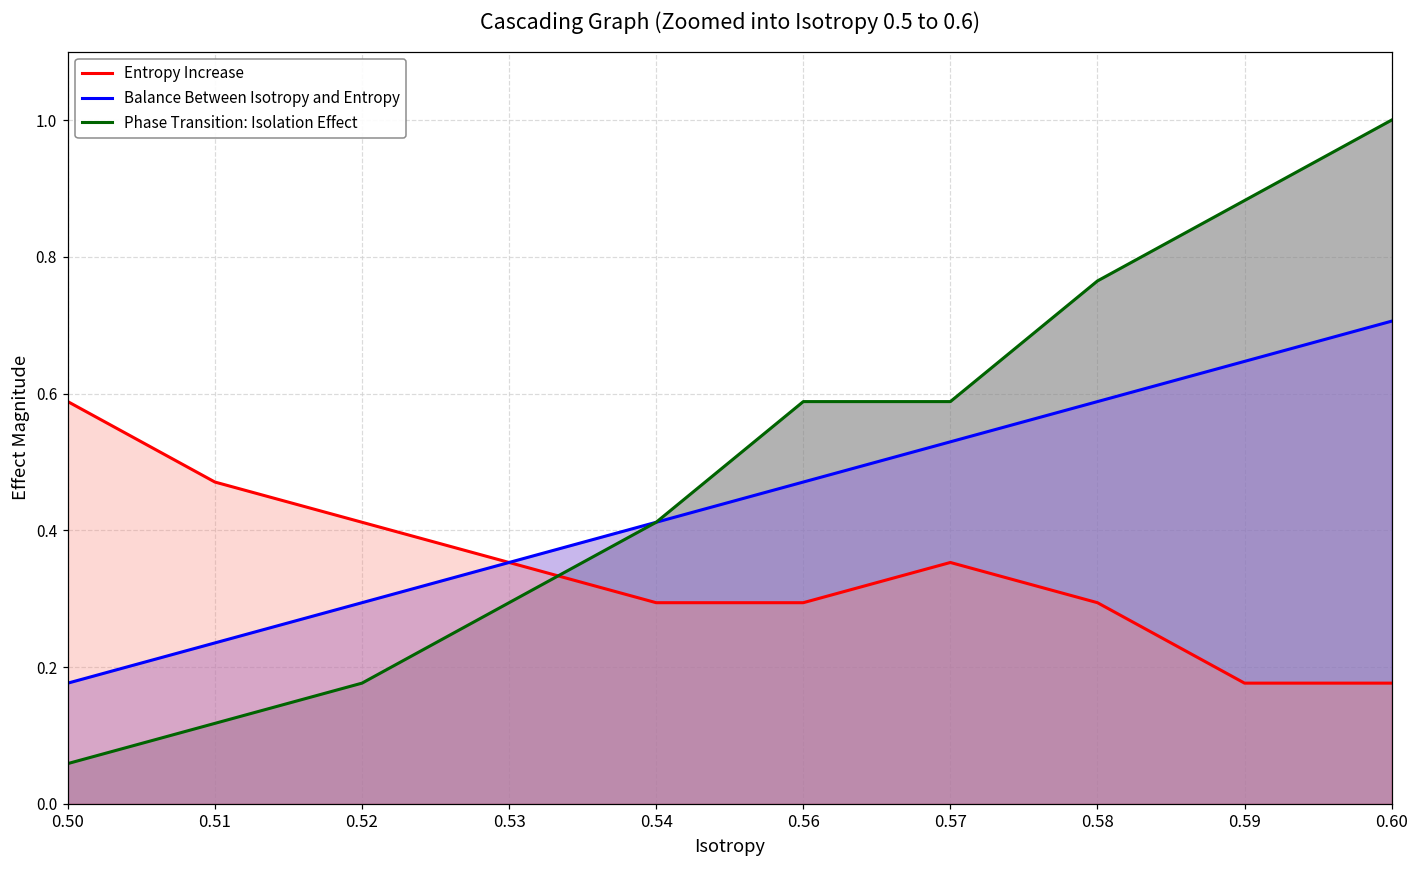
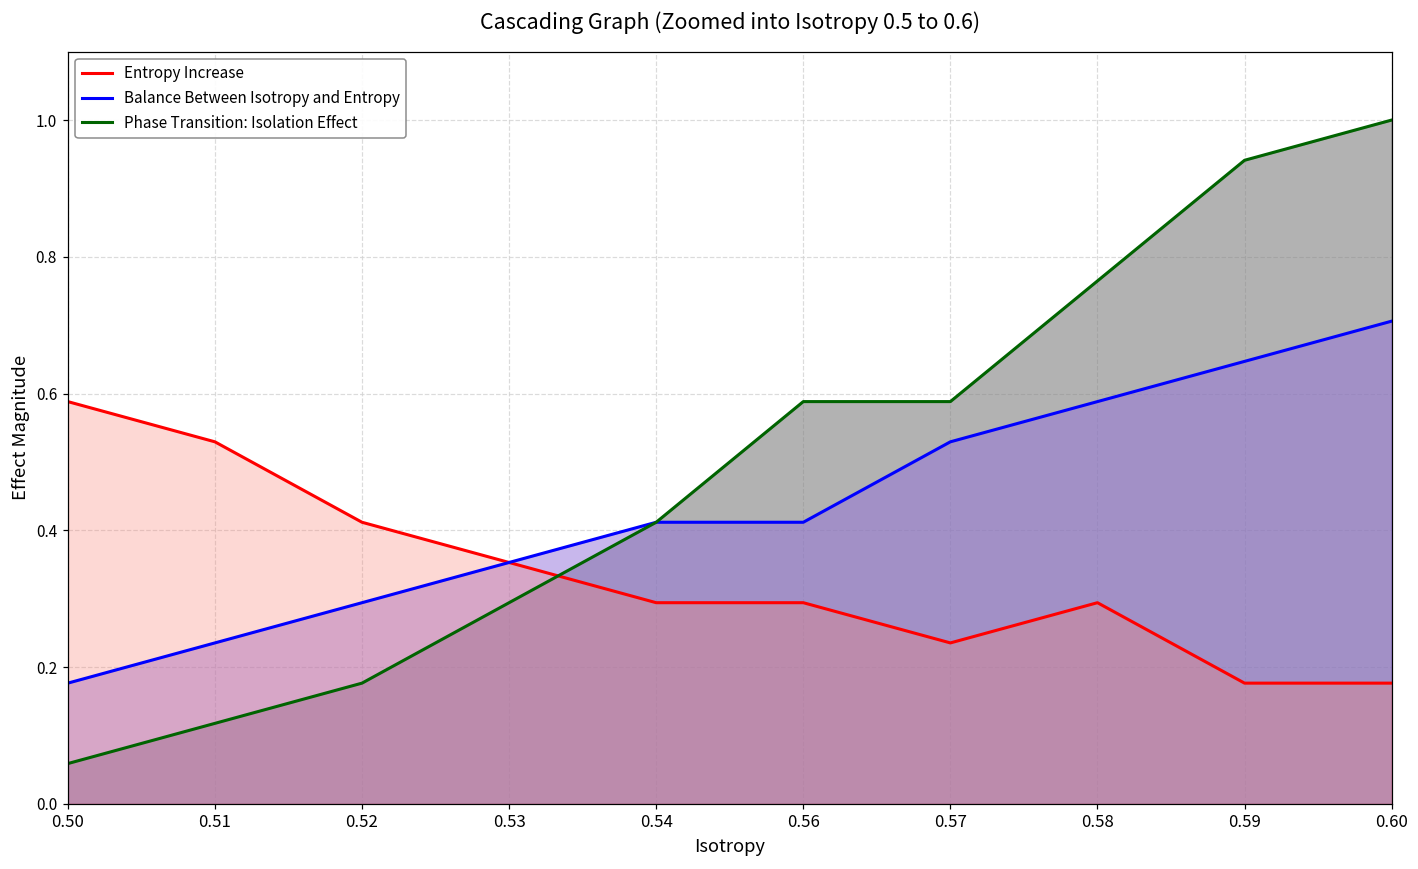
  {
    "Entropy Increase": {
      "0.50": 0.59,
-     "0.51": 0.47,
+     "0.51": 0.53,
      "0.52": 0.41,
      "0.54": 0.29,
      "0.56": 0.29,
-     "0.57": 0.35,
+     "0.57": 0.24,
      "0.58": 0.29,
      "0.59": 0.18,
      "0.60": 0.18
    },
    "Balance Between Isotropy and Entropy": {
      "0.50": 0.18,
      "0.51": 0.24,
      "0.52": 0.29,
-     "0.56": 0.47,
+     "0.56": 0.41,
      "0.57": 0.53,
      "0.58": 0.59,
      "0.59": 0.65,
      "0.60": 0.71
    },
    "Phase Transition: Isolation Effect": {
      "0.50": 0.06,
      "0.51": 0.12,
      "0.52": 0.18,
      "0.53": 0.29,
      "0.56": 0.59,
      "0.57": 0.59,
      "0.58": 0.76,
-     "0.59": 0.88,
+     "0.59": 0.94,
      "0.60": 1.00
    }
  }
